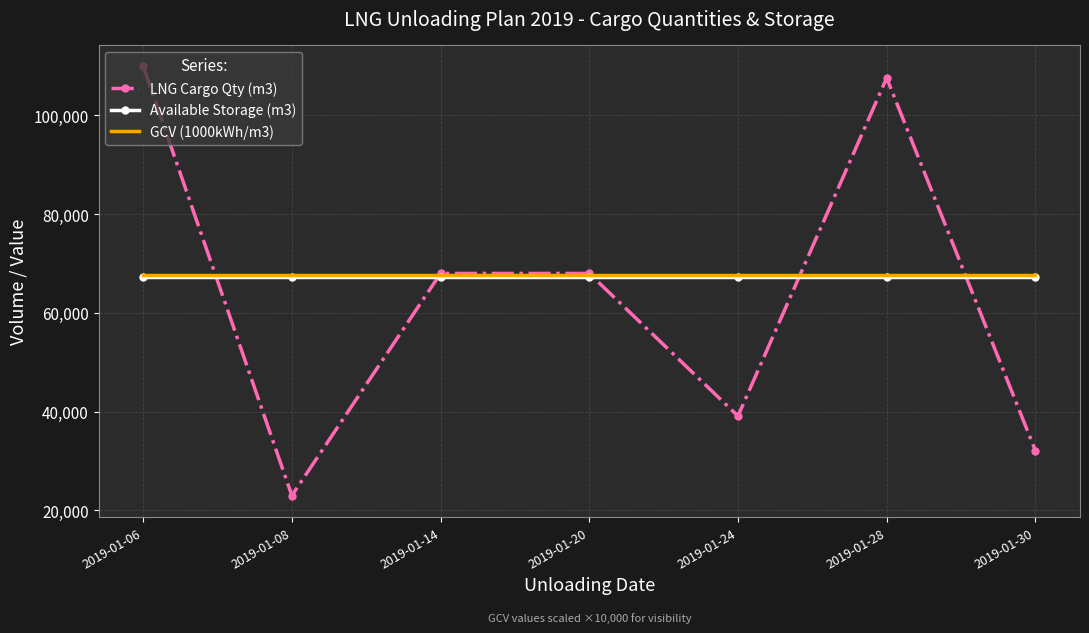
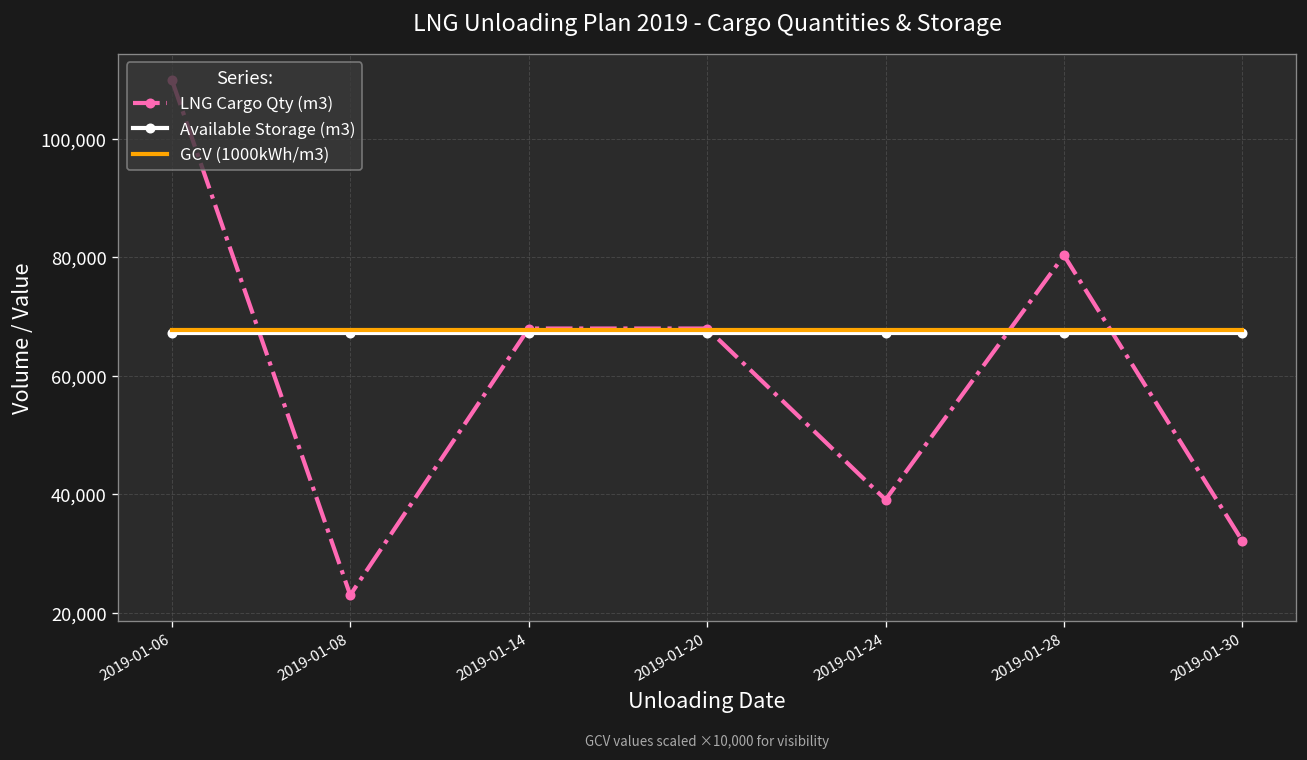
  {
    "LNG Cargo Qty (m3)": {
      "2019-01-08": "23,000",
      "2019-01-24": "39,000",
-     "2019-01-28": "108,000",
+     "2019-01-28": "80,000",
      "2019-01-30": "32,000"
    }
  }
